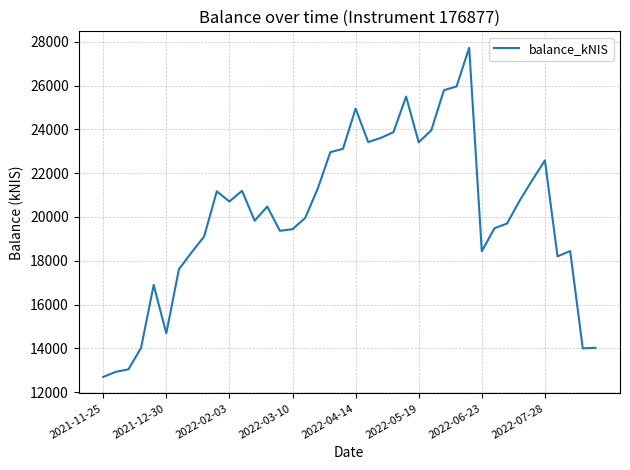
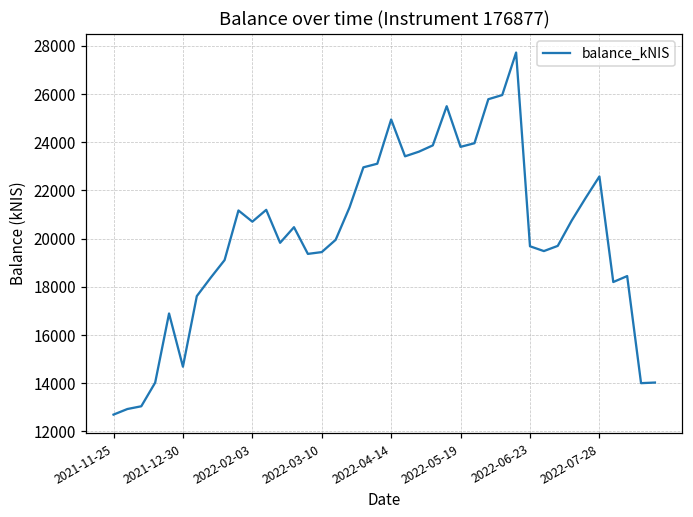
  {
    "2021-11-25": 12700,
    "2021-12-30": 14700,
    "2022-02-03": 20700,
    "2022-03-10": 19400,
    "2022-04-14": 24900,
-   "2022-05-19": 23400,
-   "2022-06-23": 18400,
+   "2022-05-19": 23800,
+   "2022-06-23": 19700,
    "2022-07-28": 22600
  }
